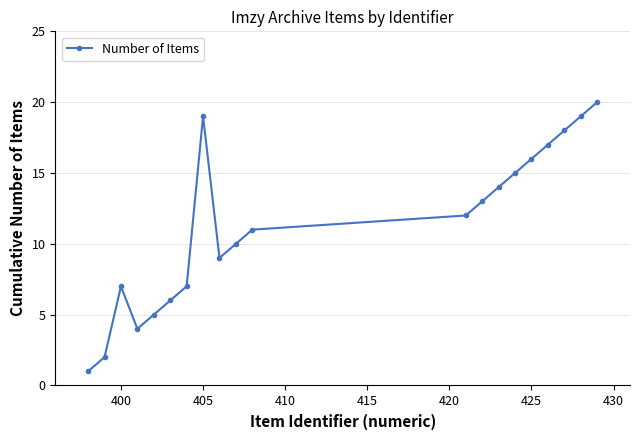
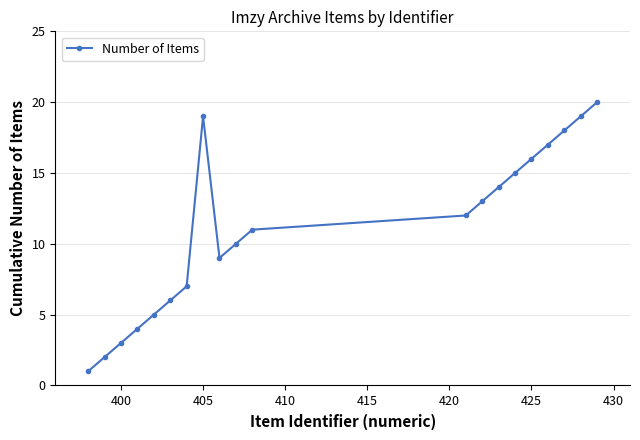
  {
-   "400": 7,
+   "400": 3,
    "405": 19,
    "425": 16
  }
